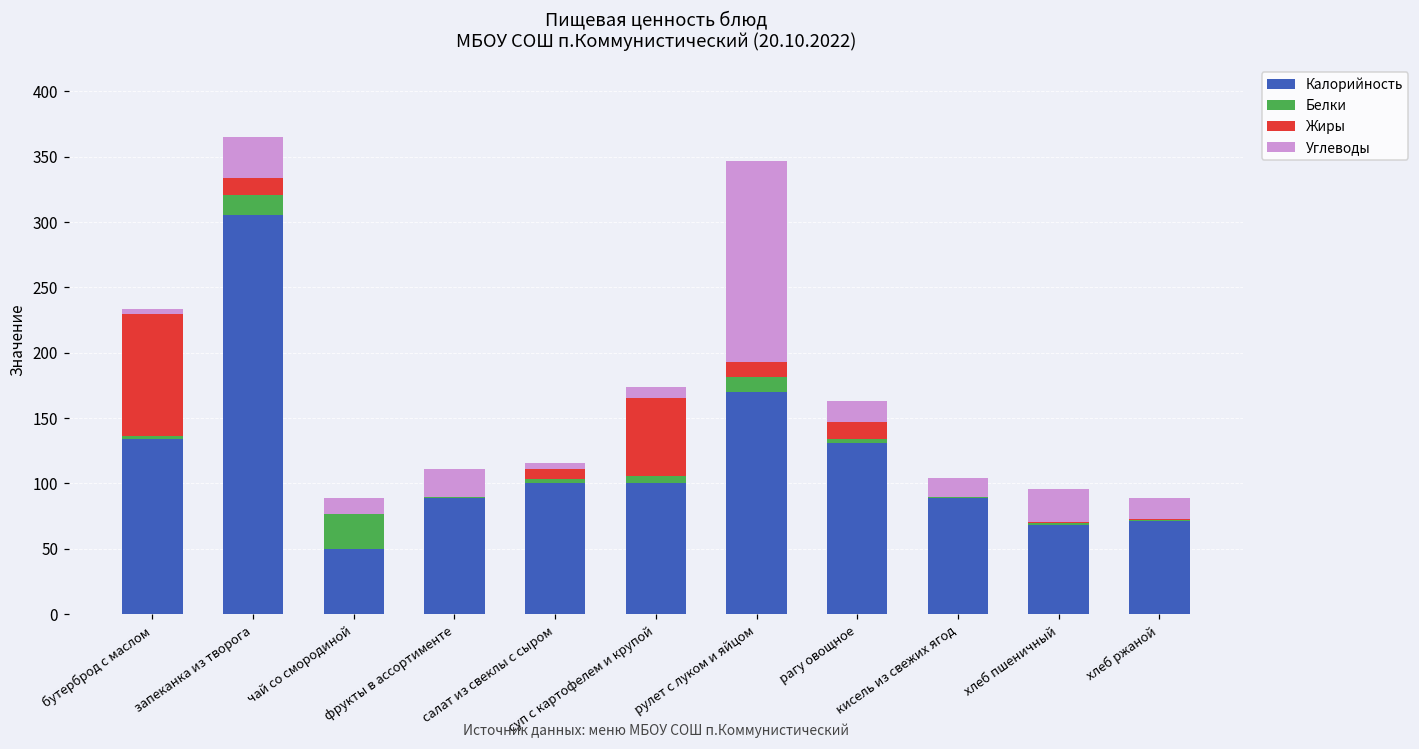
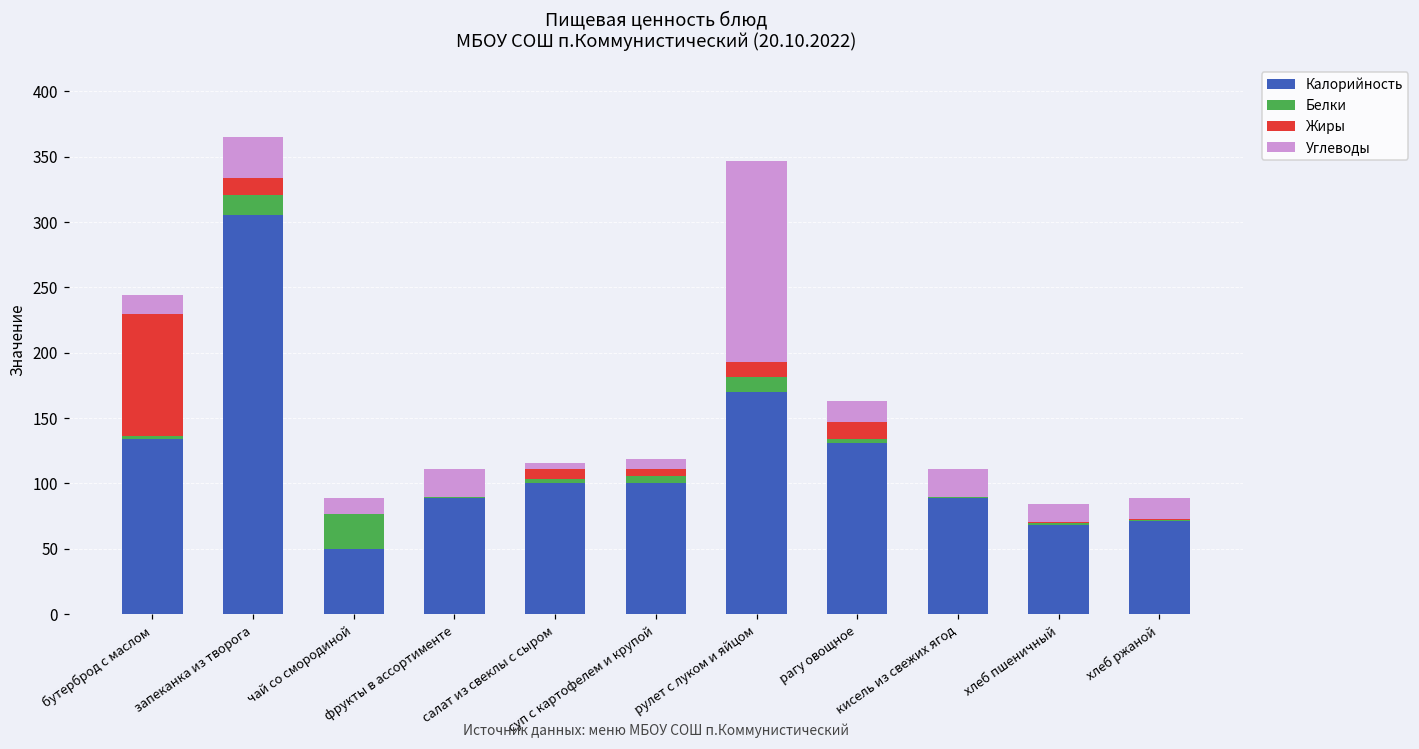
  {
    "Калорийность": {
      "бутерброд с маслом": 134,
      "запеканка из творога": 305,
      "чай со смородиной": 50,
      "фрукты в ассортименте": 89,
      "салат из свеклы с сыром": 100,
      "суп с картофелем и крупой": 100,
      "рулет с луком и яйцом": 170,
      "рагу овощное": 131,
      "кисель из свежих ягод": 89,
      "хлеб пшеничный": 68,
      "хлеб ржаной": 71
    },
    "Белки": {
      "бутерброд с маслом": 2,
      "запеканка из творога": 16,
      "чай со смородиной": 26,
      "салат из свеклы с сыром": 4,
      "суп с картофелем и крупой": 6,
      "рулет с луком и яйцом": 11,
      "рагу овощное": 3
    },
    "Жиры": {
      "бутерброд с маслом": 93,
      "запеканка из творога": 13,
      "чай со смородиной": 0,
      "фрукты в ассортименте": 0,
      "салат из свеклы с сыром": 7,
-     "суп с картофелем и крупой": 60,
+     "суп с картофелем и крупой": 5,
      "рулет с луком и яйцом": 12,
      "рагу овощное": 13
    },
    "Углеводы": {
-     "бутерброд с маслом": 4,
+     "бутерброд с маслом": 15,
      "запеканка из творога": 32,
      "чай со смородиной": 12,
      "фрукты в ассортименте": 22,
      "салат из свеклы с сыром": 5,
      "суп с картофелем и крупой": 8,
      "рулет с луком и яйцом": 153,
      "рагу овощное": 16,
-     "кисель из свежих ягод": 15,
-     "хлеб пшеничный": 25,
+     "кисель из свежих ягод": 22,
+     "хлеб пшеничный": 14,
      "хлеб ржаной": 16
    }
  }
